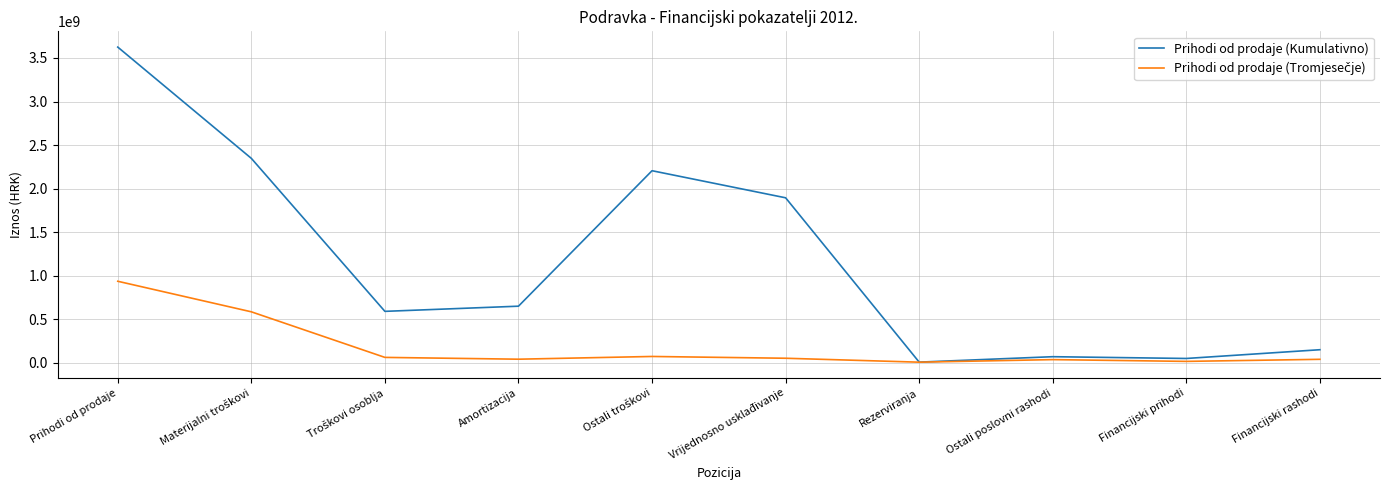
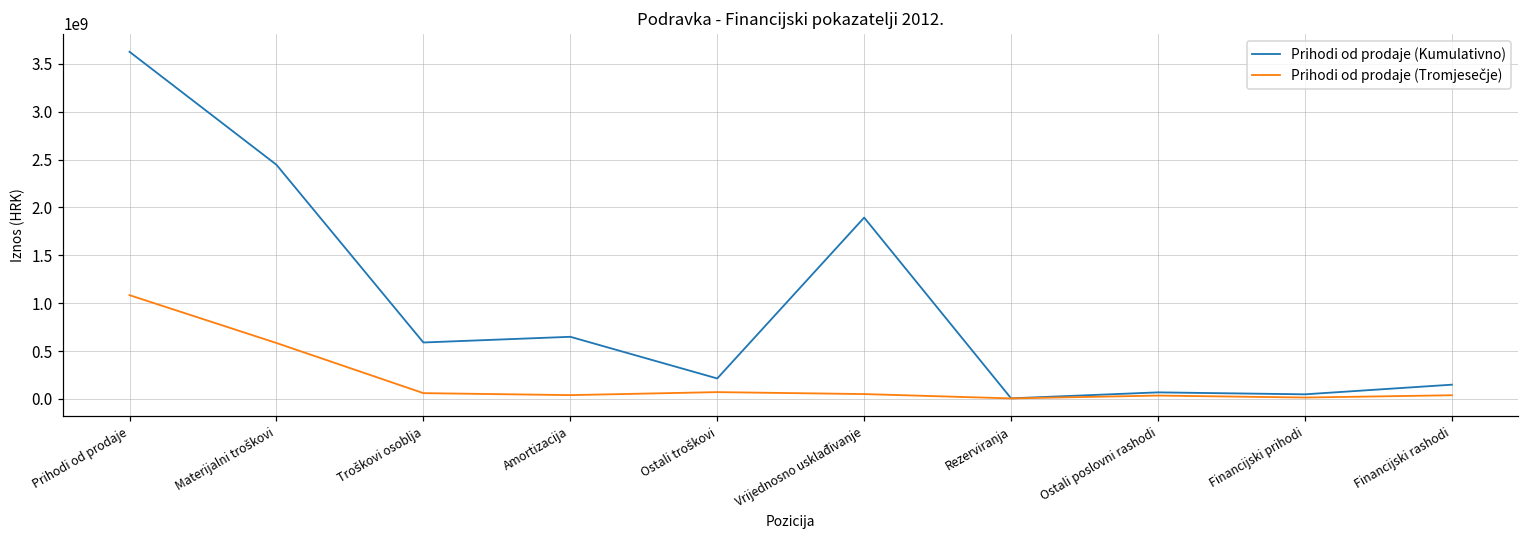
  {
    "Prihodi od prodaje (Kumulativno)": {
      "Prihodi od prodaje": 3600000000,
-     "Materijalni troškovi": 2300000000,
+     "Materijalni troškovi": 2400000000,
      "Troškovi osoblja": 600000000,
      "Amortizacija": 600000000,
-     "Ostali troškovi": 2200000000,
+     "Ostali troškovi": 200000000,
      "Vrijednosno usklađivanje": 1900000000,
      "Ostali poslovni rashodi": 100000000,
      "Financijski prihodi": 0,
      "Financijski rashodi": 100000000
    },
    "Prihodi od prodaje (Tromjesečje)": {
-     "Prihodi od prodaje": 900000000,
+     "Prihodi od prodaje": 1100000000,
      "Materijalni troškovi": 600000000,
      "Troškovi osoblja": 100000000,
      "Amortizacija": 0,
      "Ostali troškovi": 100000000,
      "Vrijednosno usklađivanje": 100000000,
      "Ostali poslovni rashodi": 0,
      "Financijski prihodi": 0,
      "Financijski rashodi": 0
    }
  }
